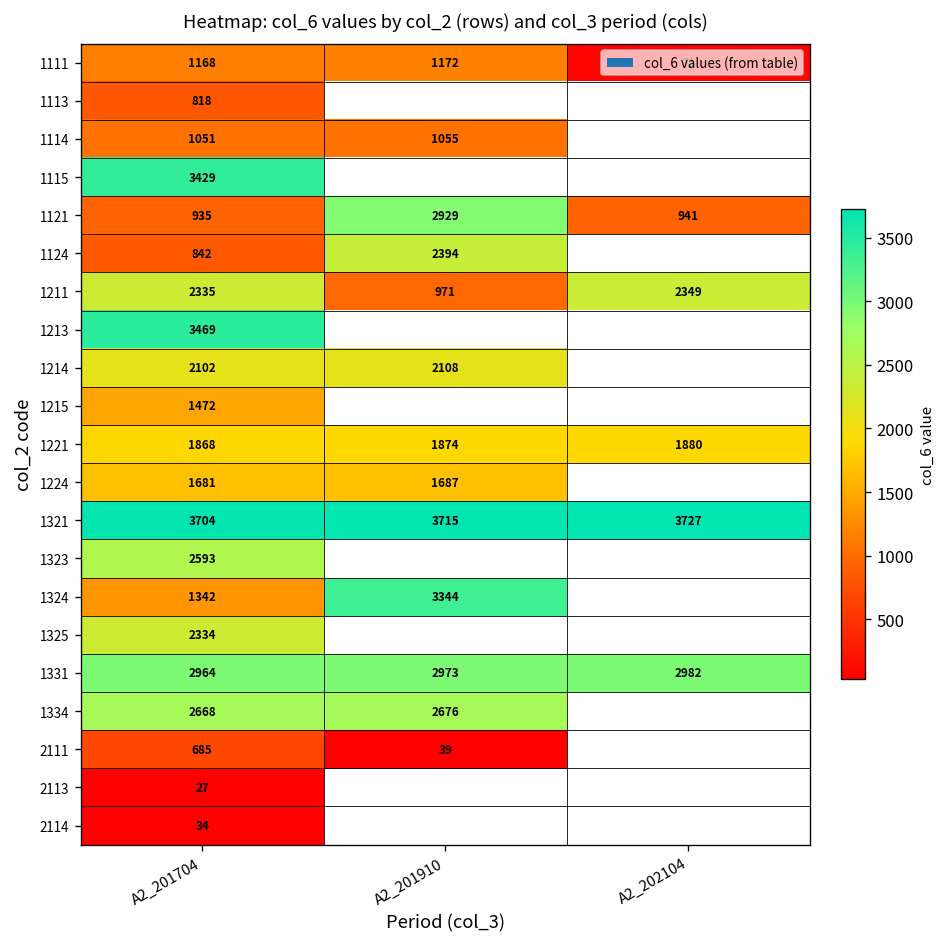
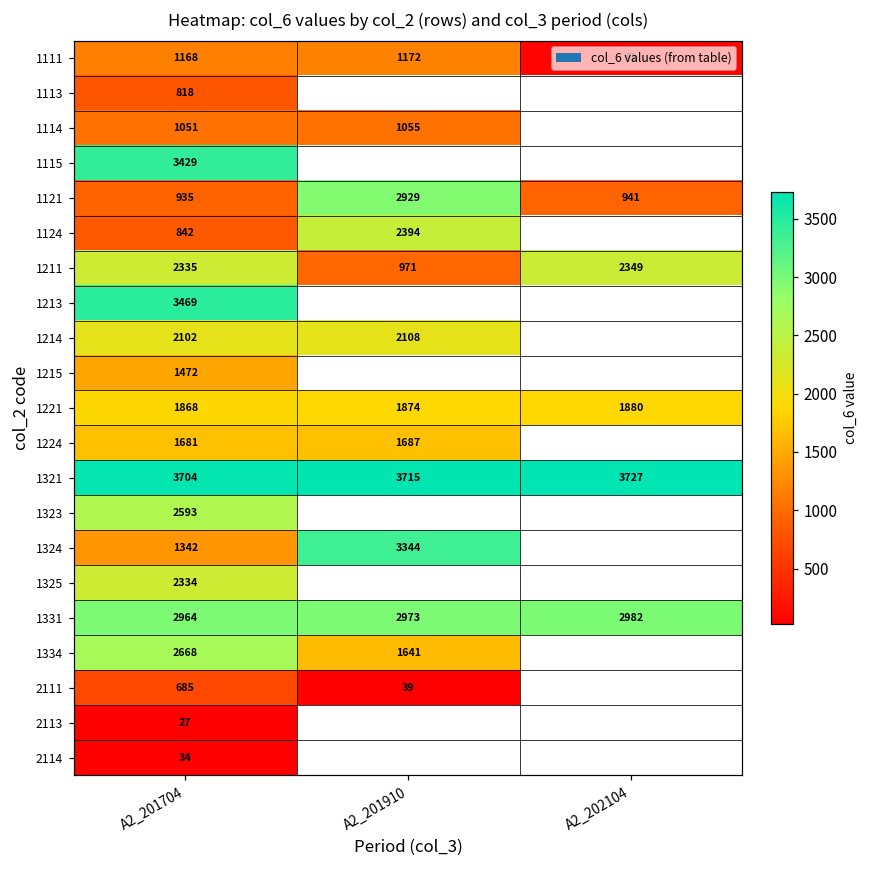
  {
    "1111": {
      "A2_201704": 1168,
      "A2_201910": 1172
    },
    "1113": {
      "A2_201704": 818
    },
    "1114": {
      "A2_201704": 1051,
      "A2_201910": 1055
    },
    "1115": {
      "A2_201704": 3429
    },
    "1121": {
      "A2_201704": 935,
      "A2_201910": 2929,
      "A2_202104": 941
    },
    "1124": {
      "A2_201704": 842,
      "A2_201910": 2394
    },
    "1211": {
      "A2_201704": 2335,
      "A2_201910": 971,
      "A2_202104": 2349
    },
    "1213": {
      "A2_201704": 3469
    },
    "1214": {
      "A2_201704": 2102,
      "A2_201910": 2108
    },
    "1215": {
      "A2_201704": 1472
    },
    "1221": {
      "A2_201704": 1868,
      "A2_201910": 1874,
      "A2_202104": 1880
    },
    "1224": {
      "A2_201704": 1681,
      "A2_201910": 1687
    },
    "1321": {
      "A2_201704": 3704,
      "A2_201910": 3715,
      "A2_202104": 3727
    },
    "1323": {
      "A2_201704": 2593
    },
    "1324": {
      "A2_201704": 1342,
      "A2_201910": 3344
    },
    "1325": {
      "A2_201704": 2334
    },
    "1331": {
      "A2_201704": 2964,
      "A2_201910": 2973,
      "A2_202104": 2982
    },
    "1334": {
      "A2_201704": 2668,
-     "A2_201910": 2676
+     "A2_201910": 1641
    },
    "2111": {
      "A2_201704": 685,
      "A2_201910": 39
    },
    "2113": {
      "A2_201704": 27
    },
    "2114": {
      "A2_201704": 34
    }
  }
